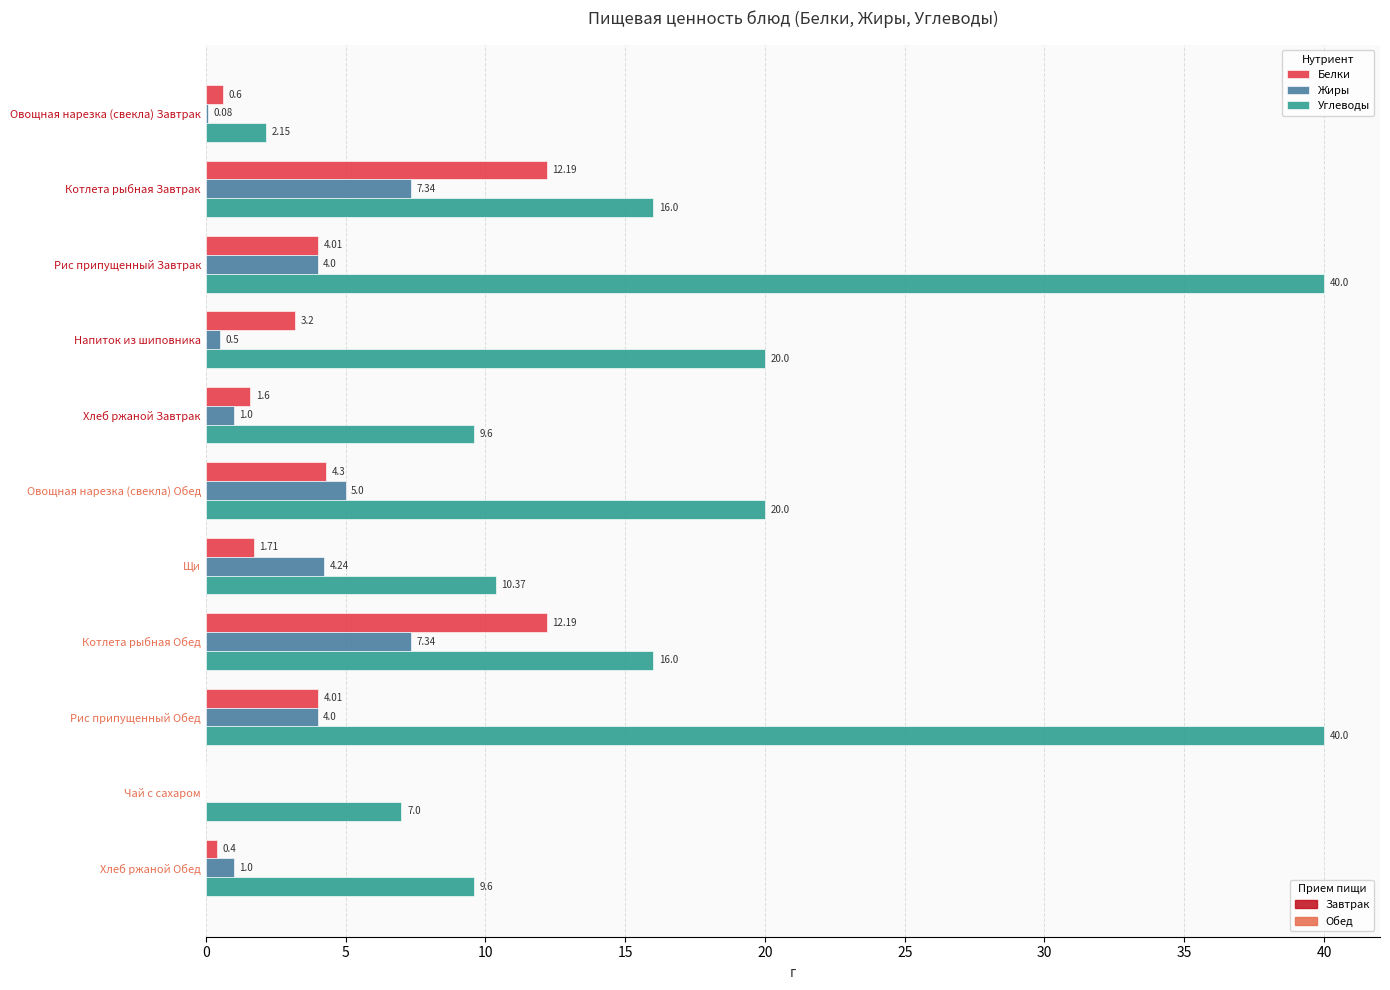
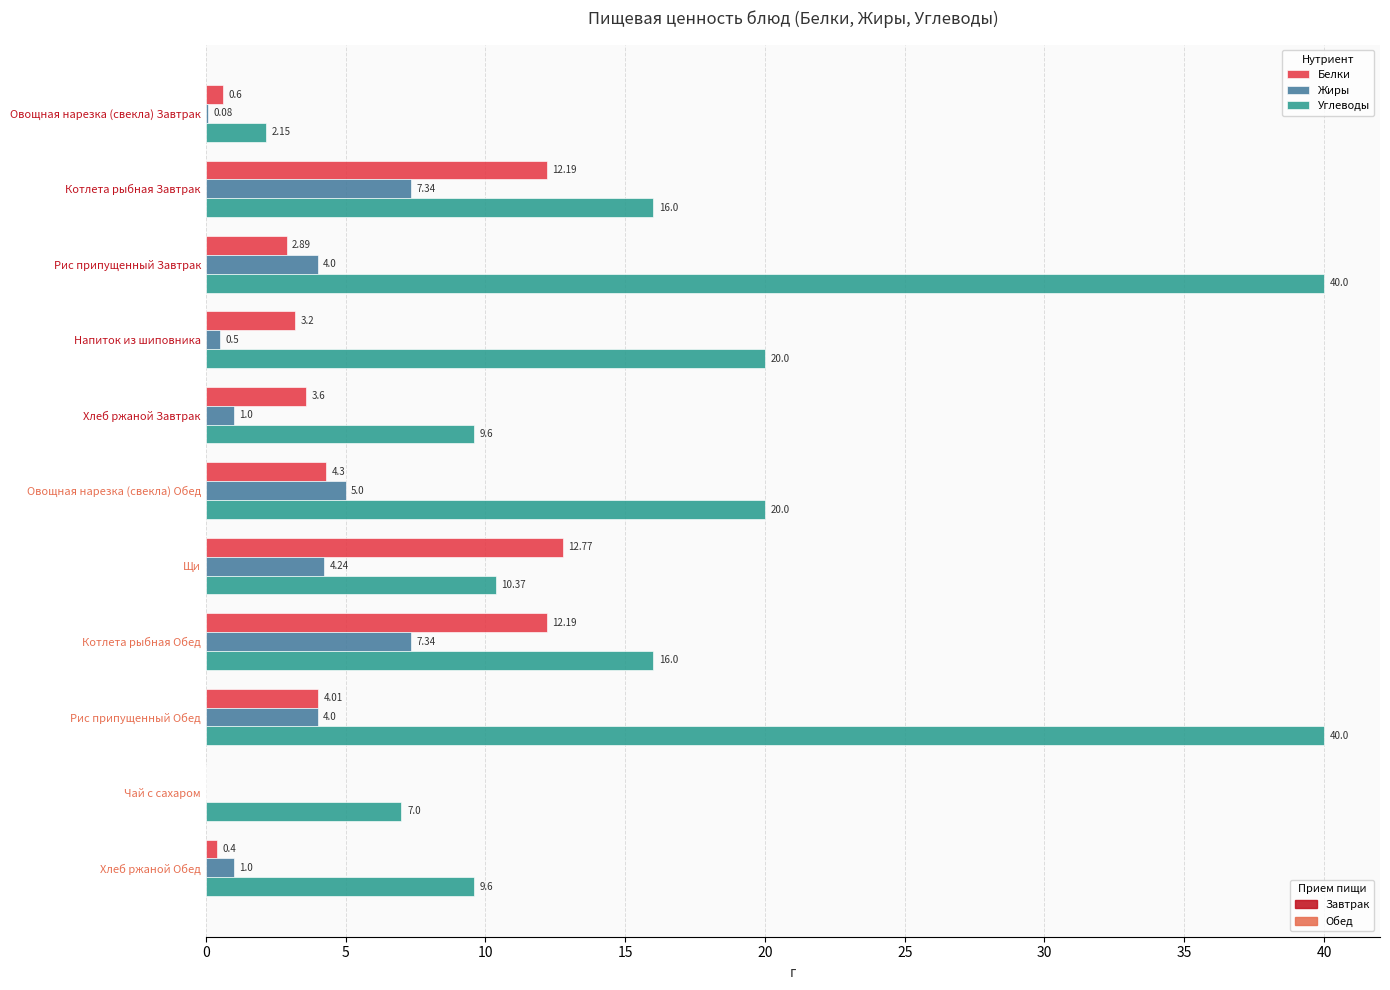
  {
    "Белки": {
      "Овощная нарезка (свекла) Завтрак": 0.6,
      "Котлета рыбная Завтрак": 12.19,
-     "Рис припущенный Завтрак": 4.01,
+     "Рис припущенный Завтрак": 2.89,
      "Напиток из шиповника": 3.2,
-     "Хлеб ржаной Завтрак": 1.6,
+     "Хлеб ржаной Завтрак": 3.6,
      "Овощная нарезка (свекла) Обед": 4.3,
-     "Щи": 1.71,
+     "Щи": 12.77,
      "Котлета рыбная Обед": 12.19,
      "Рис припущенный Обед": 4.01,
      "Хлеб ржаной Обед": 0.4
    }
  }
